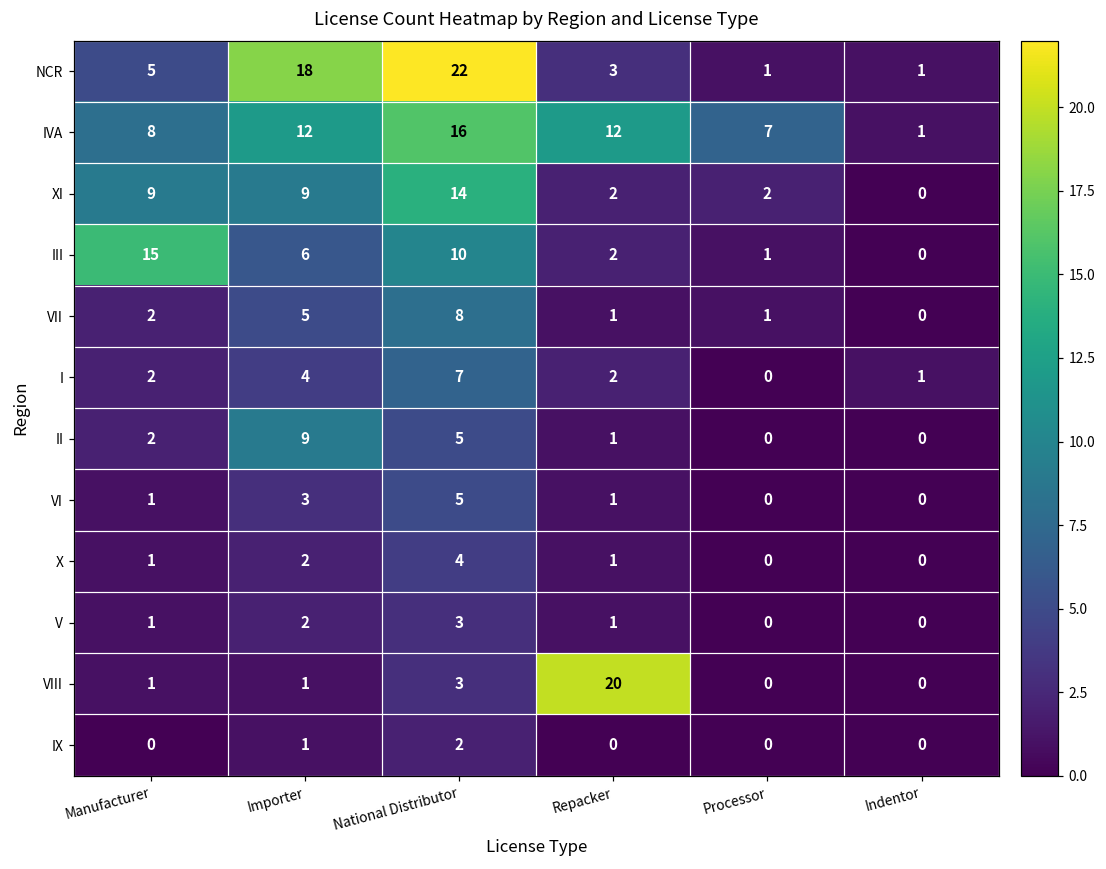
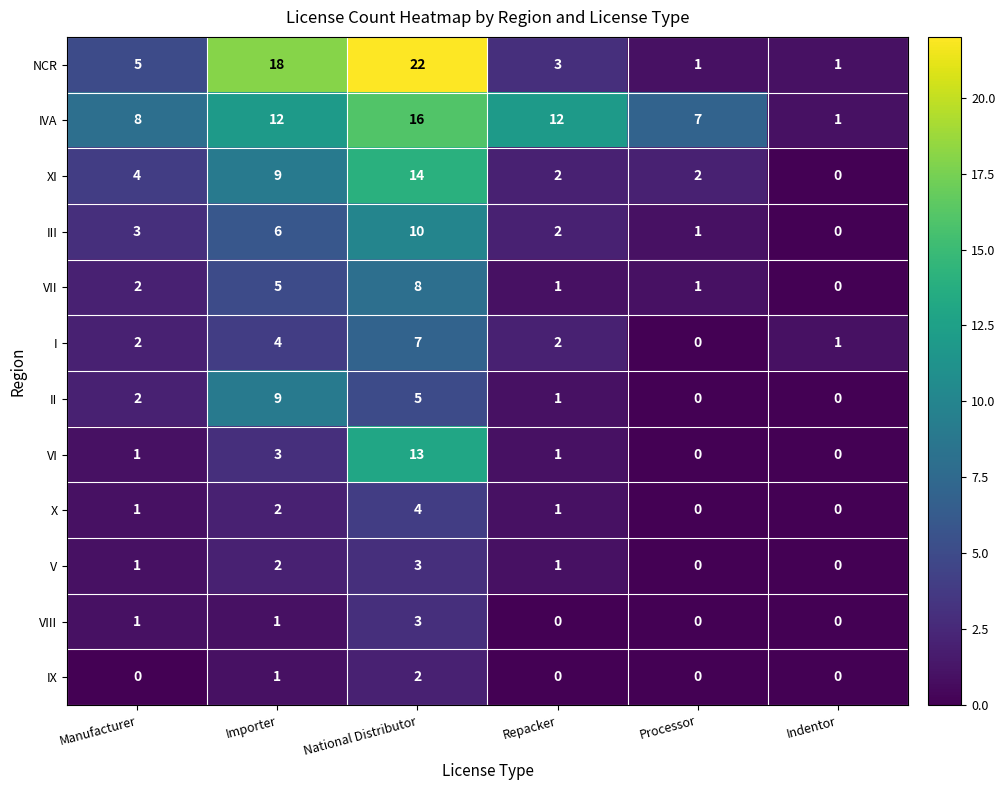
  {
    "NCR": {
      "Manufacturer": 5,
      "Importer": 18,
      "National Distributor": 22,
      "Repacker": 3,
      "Processor": 1,
      "Indentor": 1
    },
    "IVA": {
      "Manufacturer": 8,
      "Importer": 12,
      "National Distributor": 16,
      "Repacker": 12,
      "Processor": 7,
      "Indentor": 1
    },
    "XI": {
-     "Manufacturer": 9,
+     "Manufacturer": 4,
      "Importer": 9,
      "National Distributor": 14,
      "Repacker": 2,
      "Processor": 2,
      "Indentor": 0
    },
    "III": {
-     "Manufacturer": 15,
+     "Manufacturer": 3,
      "Importer": 6,
      "National Distributor": 10,
      "Repacker": 2,
      "Processor": 1,
      "Indentor": 0
    },
    "VII": {
      "Manufacturer": 2,
      "Importer": 5,
      "National Distributor": 8,
      "Repacker": 1,
      "Processor": 1,
      "Indentor": 0
    },
    "I": {
      "Manufacturer": 2,
      "Importer": 4,
      "National Distributor": 7,
      "Repacker": 2,
      "Processor": 0,
      "Indentor": 1
    },
    "II": {
      "Manufacturer": 2,
      "Importer": 9,
      "National Distributor": 5,
      "Repacker": 1,
      "Processor": 0,
      "Indentor": 0
    },
    "VI": {
      "Manufacturer": 1,
      "Importer": 3,
-     "National Distributor": 5,
+     "National Distributor": 13,
      "Repacker": 1,
      "Processor": 0,
      "Indentor": 0
    },
    "X": {
      "Manufacturer": 1,
      "Importer": 2,
      "National Distributor": 4,
      "Repacker": 1,
      "Processor": 0,
      "Indentor": 0
    },
    "V": {
      "Manufacturer": 1,
      "Importer": 2,
      "National Distributor": 3,
      "Repacker": 1,
      "Processor": 0,
      "Indentor": 0
    },
    "VIII": {
      "Manufacturer": 1,
      "Importer": 1,
      "National Distributor": 3,
-     "Repacker": 20,
+     "Repacker": 0,
      "Processor": 0,
      "Indentor": 0
    },
    "IX": {
      "Manufacturer": 0,
      "Importer": 1,
      "National Distributor": 2,
      "Repacker": 0,
      "Processor": 0,
      "Indentor": 0
    }
  }
